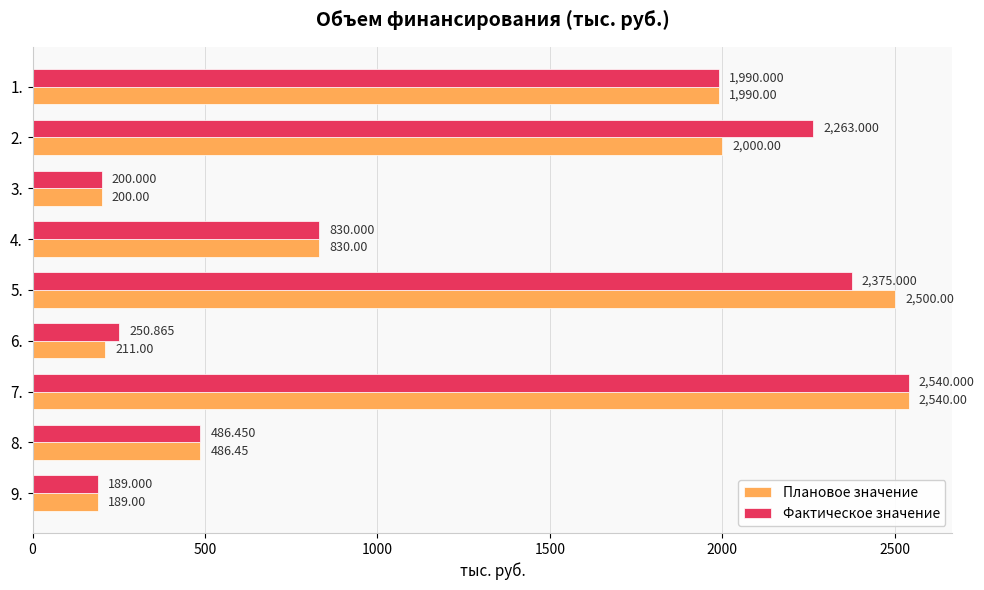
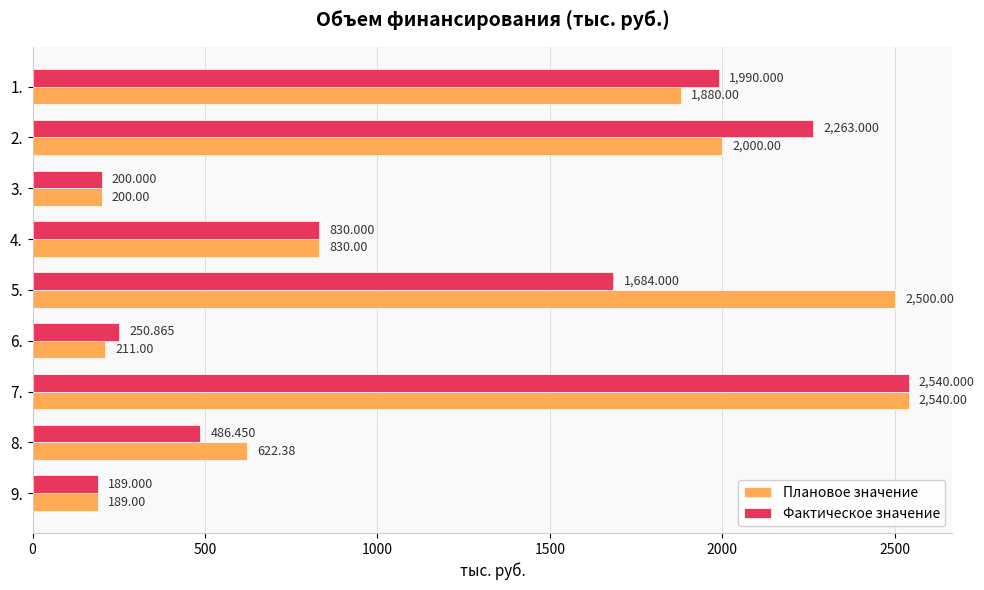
  {
    "Плановое значение": {
-     "1.": "1,990.00",
+     "1.": "1,880.00",
      "2.": "2,000.00",
      "3.": "200.00",
      "4.": "830.00",
      "5.": "2,500.00",
      "6.": "211.00",
      "7.": "2,540.00",
-     "8.": "486.45",
+     "8.": "622.38",
      "9.": "189.00"
    },
    "Фактическое значение": {
      "1.": "1,990.000",
      "2.": "2,263.000",
      "3.": "200.000",
      "4.": "830.000",
-     "5.": "2,375.000",
+     "5.": "1,684.000",
      "6.": "250.865",
      "7.": "2,540.000",
      "8.": "486.450",
      "9.": "189.000"
    }
  }
